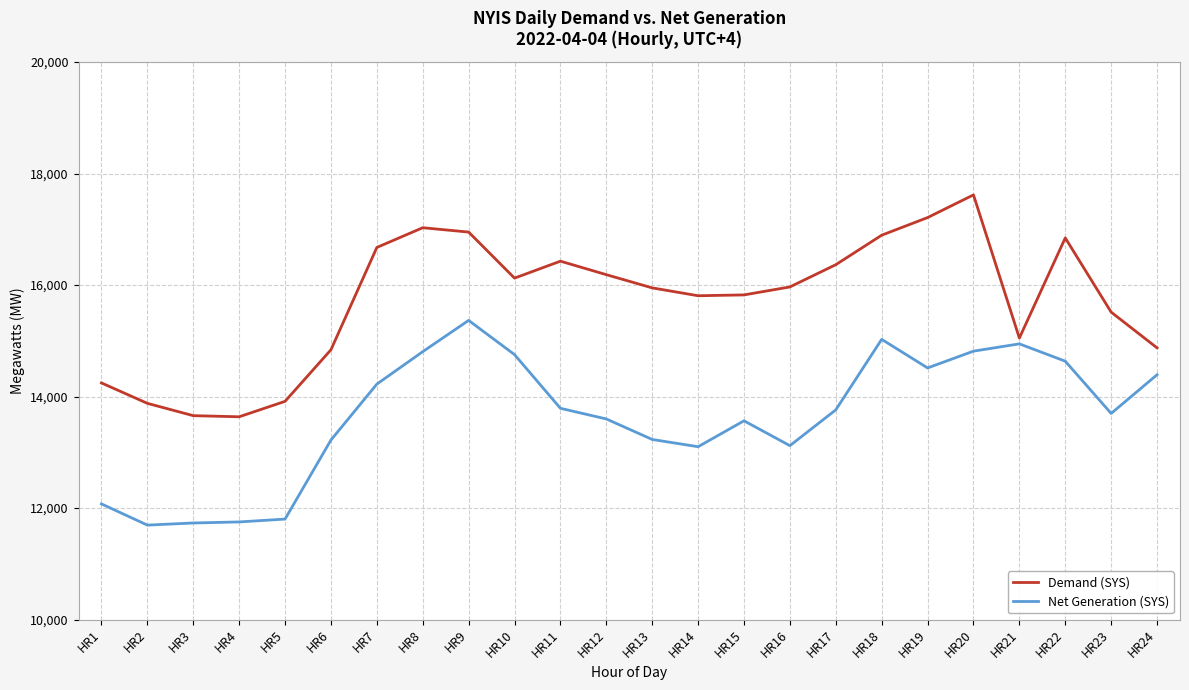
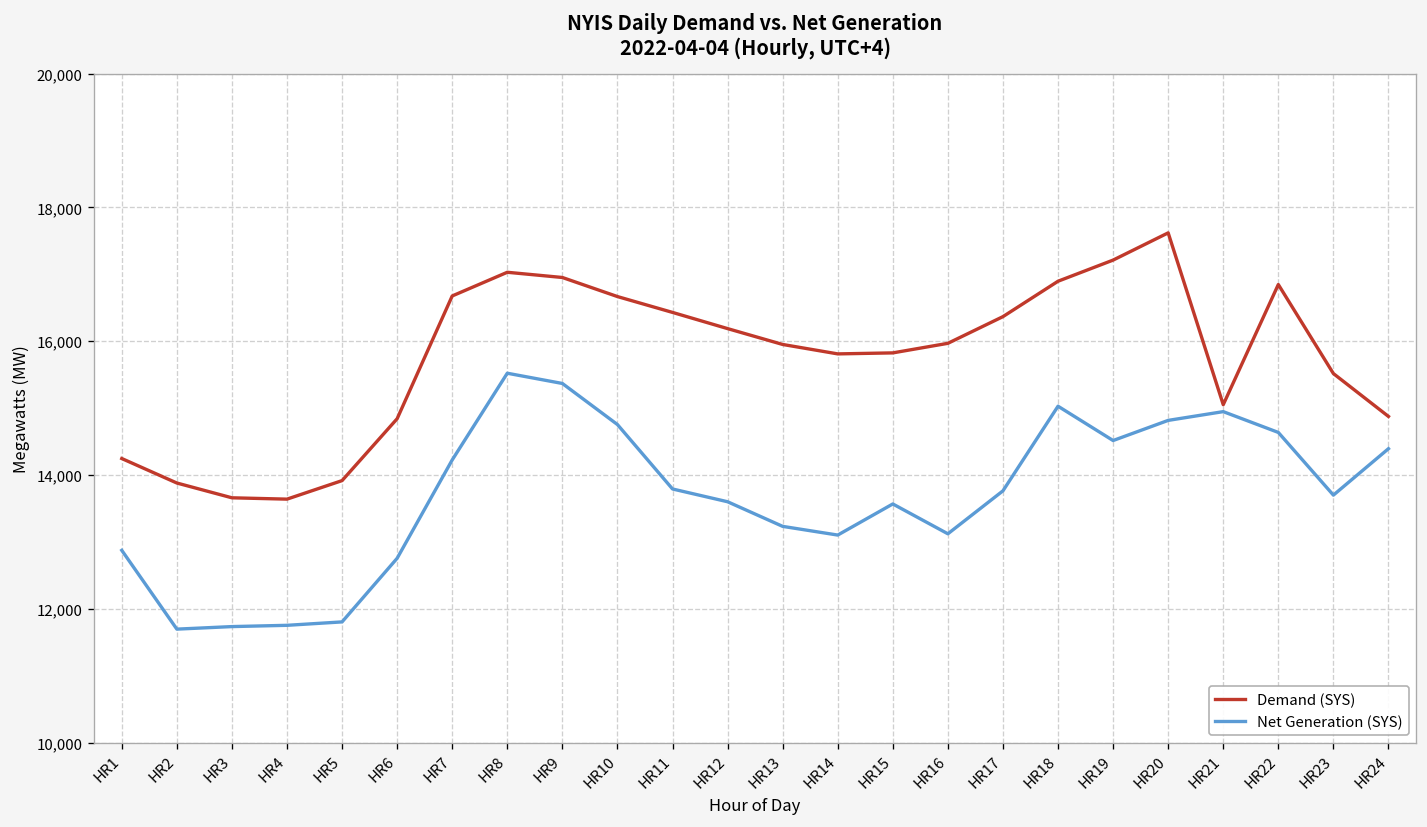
  {
    "Demand (SYS)": {
      "HR1": "14,200",
      "HR2": "13,900",
      "HR3": "13,700",
      "HR4": "13,600",
      "HR5": "13,900",
      "HR6": "14,800",
      "HR7": "16,700",
      "HR8": "17,000",
      "HR9": "17,000",
-     "HR10": "16,100",
+     "HR10": "16,700",
      "HR11": "16,400",
      "HR12": "16,200",
      "HR13": "16,000",
      "HR14": "15,800",
      "HR15": "15,800",
      "HR16": "16,000",
      "HR17": "16,400",
      "HR18": "16,900",
      "HR19": "17,200",
      "HR20": "17,600",
      "HR21": "15,100",
      "HR22": "16,800",
      "HR23": "15,500",
      "HR24": "14,900"
    },
    "Net Generation (SYS)": {
-     "HR1": "12,100",
+     "HR1": "12,900",
      "HR2": "11,700",
      "HR3": "11,700",
      "HR4": "11,800",
      "HR5": "11,800",
-     "HR6": "13,200",
+     "HR6": "12,800",
      "HR7": "14,200",
-     "HR8": "14,800",
+     "HR8": "15,500",
      "HR9": "15,400",
      "HR10": "14,800",
      "HR11": "13,800",
      "HR12": "13,600",
      "HR13": "13,200",
      "HR14": "13,100",
      "HR15": "13,600",
      "HR16": "13,100",
      "HR17": "13,800",
      "HR18": "15,000",
      "HR19": "14,500",
      "HR20": "14,800",
      "HR21": "14,900",
      "HR22": "14,600",
      "HR23": "13,700",
      "HR24": "14,400"
    }
  }
